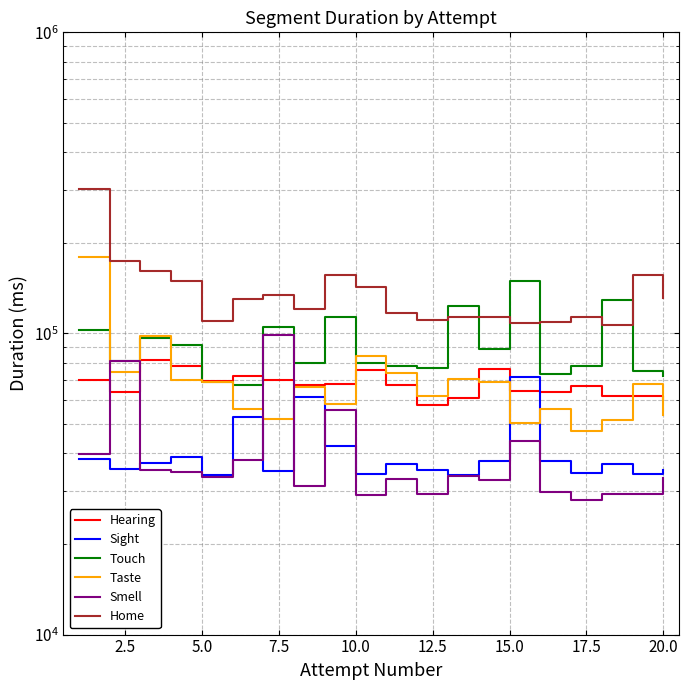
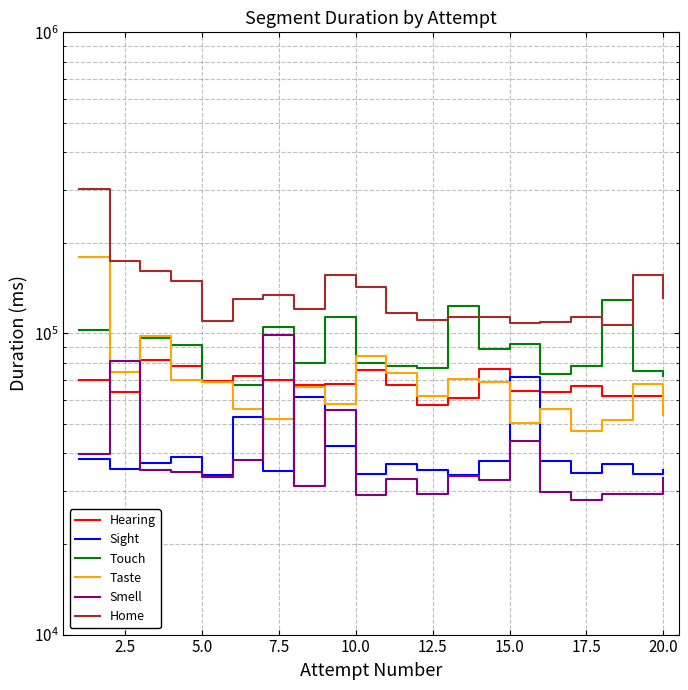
  {
    "Hearing": {
      "10.0": 76000,
      "15.0": 65000,
      "20.0": 61000
    },
    "Sight": {
      "5.0": 34000,
      "10.0": 34000,
      "15.0": 72000,
      "20.0": 35000
    },
    "Touch": {
      "10.0": 80000,
-     "15.0": 150000,
+     "15.0": 92000,
      "20.0": 72000
    },
    "Taste": {
      "10.0": 84000,
      "15.0": 50000,
      "20.0": 54000
    },
    "Smell": {
      "5.0": 33000,
      "10.0": 29000,
      "15.0": 44000,
      "20.0": 33000
    },
    "Home": {
      "5.0": 110000,
      "10.0": 140000,
      "15.0": 108000,
      "20.0": 130000
    }
  }
